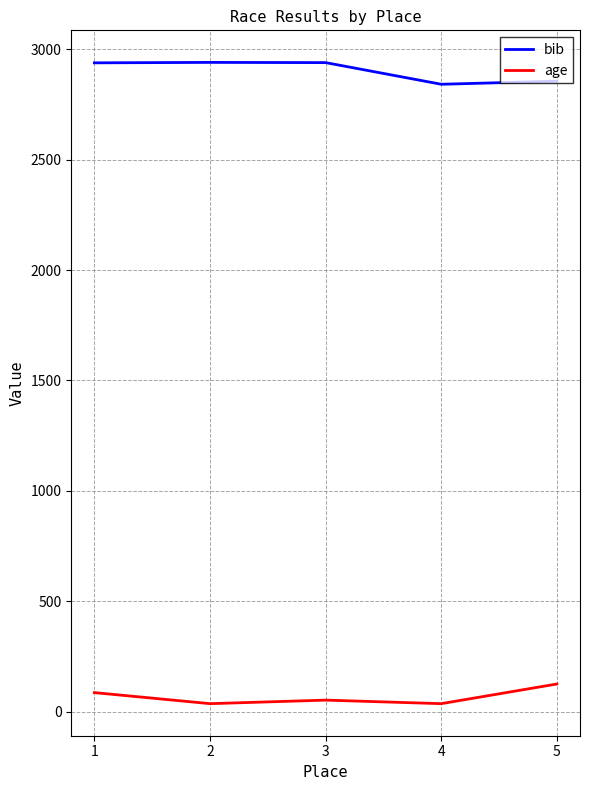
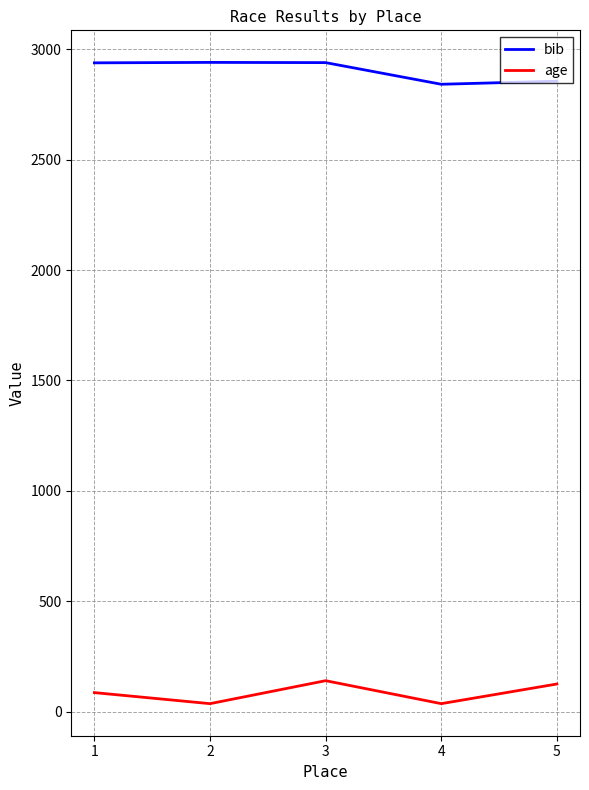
  {
    "bib": {
      "1": 2940,
      "2": 2940,
      "3": 2940,
      "4": 2840
    },
    "age": {
      "1": 90,
      "2": 40,
-     "3": 50,
+     "3": 140,
      "4": 40,
      "5": 130
    }
  }
